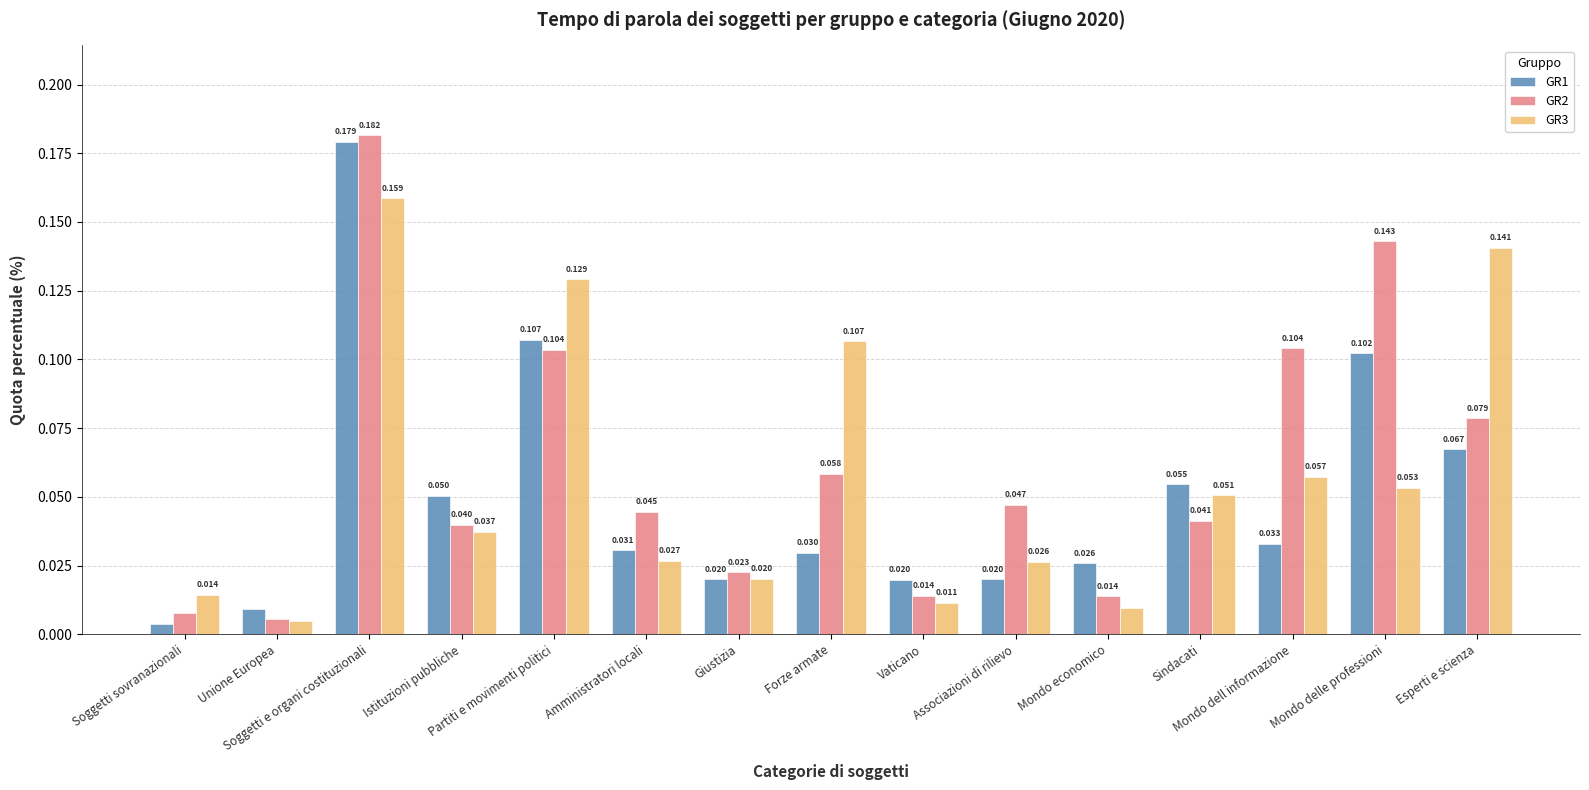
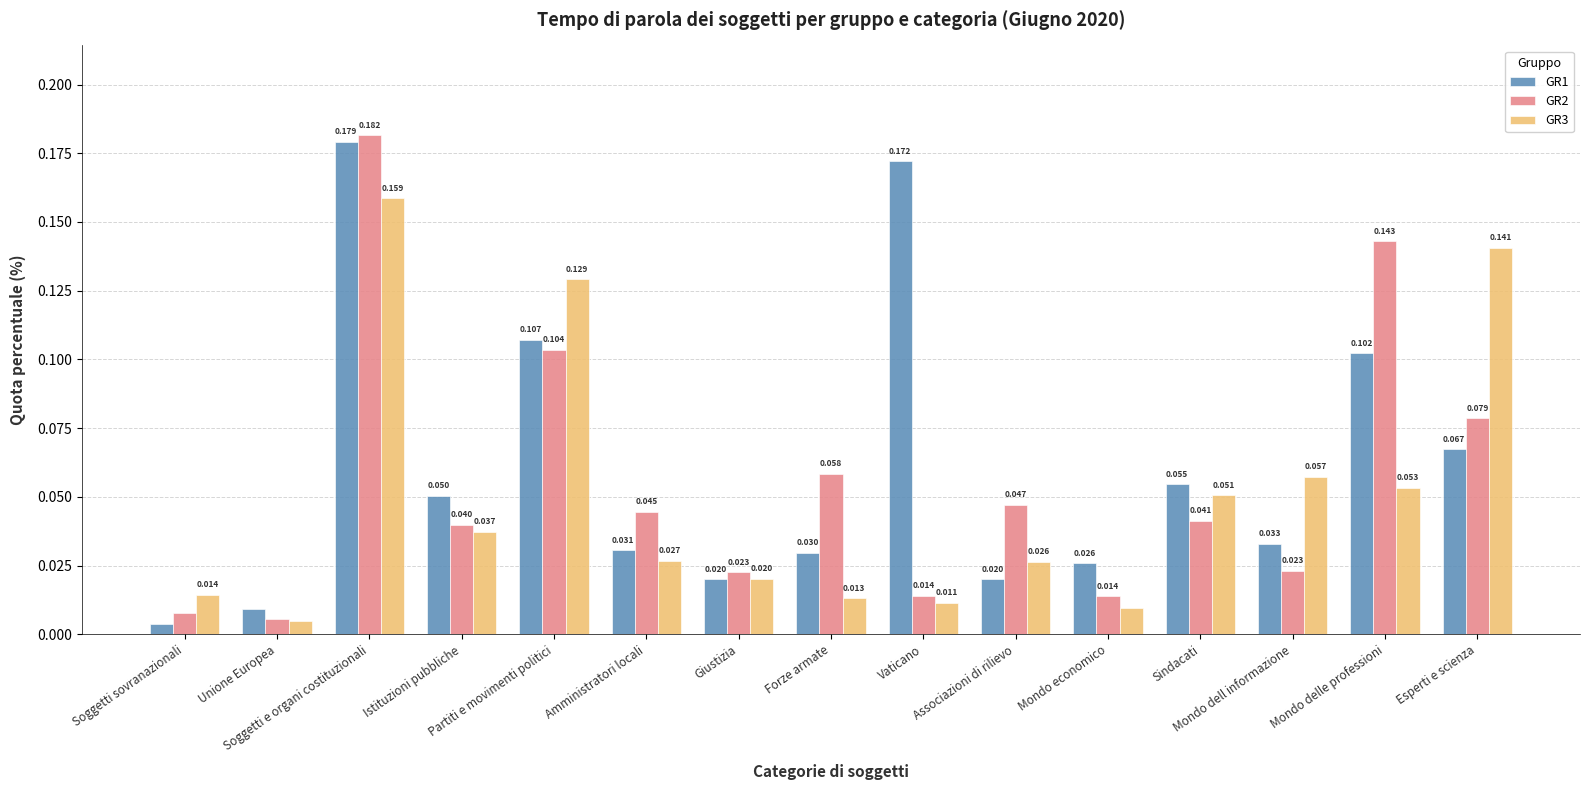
  {
    "GR1": {
      "Soggetti e organi costituzionali": 0.179,
      "Istituzioni pubbliche": 0.050,
      "Partiti e movimenti politici": 0.107,
      "Amministratori locali": 0.031,
      "Giustizia": 0.020,
      "Forze armate": 0.030,
-     "Vaticano": 0.020,
+     "Vaticano": 0.172,
      "Associazioni di rilievo": 0.020,
      "Mondo economico": 0.026,
      "Sindacati": 0.055,
      "Mondo dell informazione": 0.033,
      "Mondo delle professioni": 0.102,
      "Esperti e scienza": 0.067
    },
    "GR2": {
      "Soggetti e organi costituzionali": 0.182,
      "Istituzioni pubbliche": 0.040,
      "Partiti e movimenti politici": 0.104,
      "Amministratori locali": 0.045,
      "Giustizia": 0.023,
      "Forze armate": 0.058,
      "Vaticano": 0.014,
      "Associazioni di rilievo": 0.047,
      "Mondo economico": 0.014,
      "Sindacati": 0.041,
-     "Mondo dell informazione": 0.104,
+     "Mondo dell informazione": 0.023,
      "Mondo delle professioni": 0.143,
      "Esperti e scienza": 0.079
    },
    "GR3": {
      "Soggetti sovranazionali": 0.014,
      "Soggetti e organi costituzionali": 0.159,
      "Istituzioni pubbliche": 0.037,
      "Partiti e movimenti politici": 0.129,
      "Amministratori locali": 0.027,
      "Giustizia": 0.020,
-     "Forze armate": 0.107,
+     "Forze armate": 0.013,
      "Vaticano": 0.011,
      "Associazioni di rilievo": 0.026,
      "Sindacati": 0.051,
      "Mondo dell informazione": 0.057,
      "Mondo delle professioni": 0.053,
      "Esperti e scienza": 0.141
    }
  }
